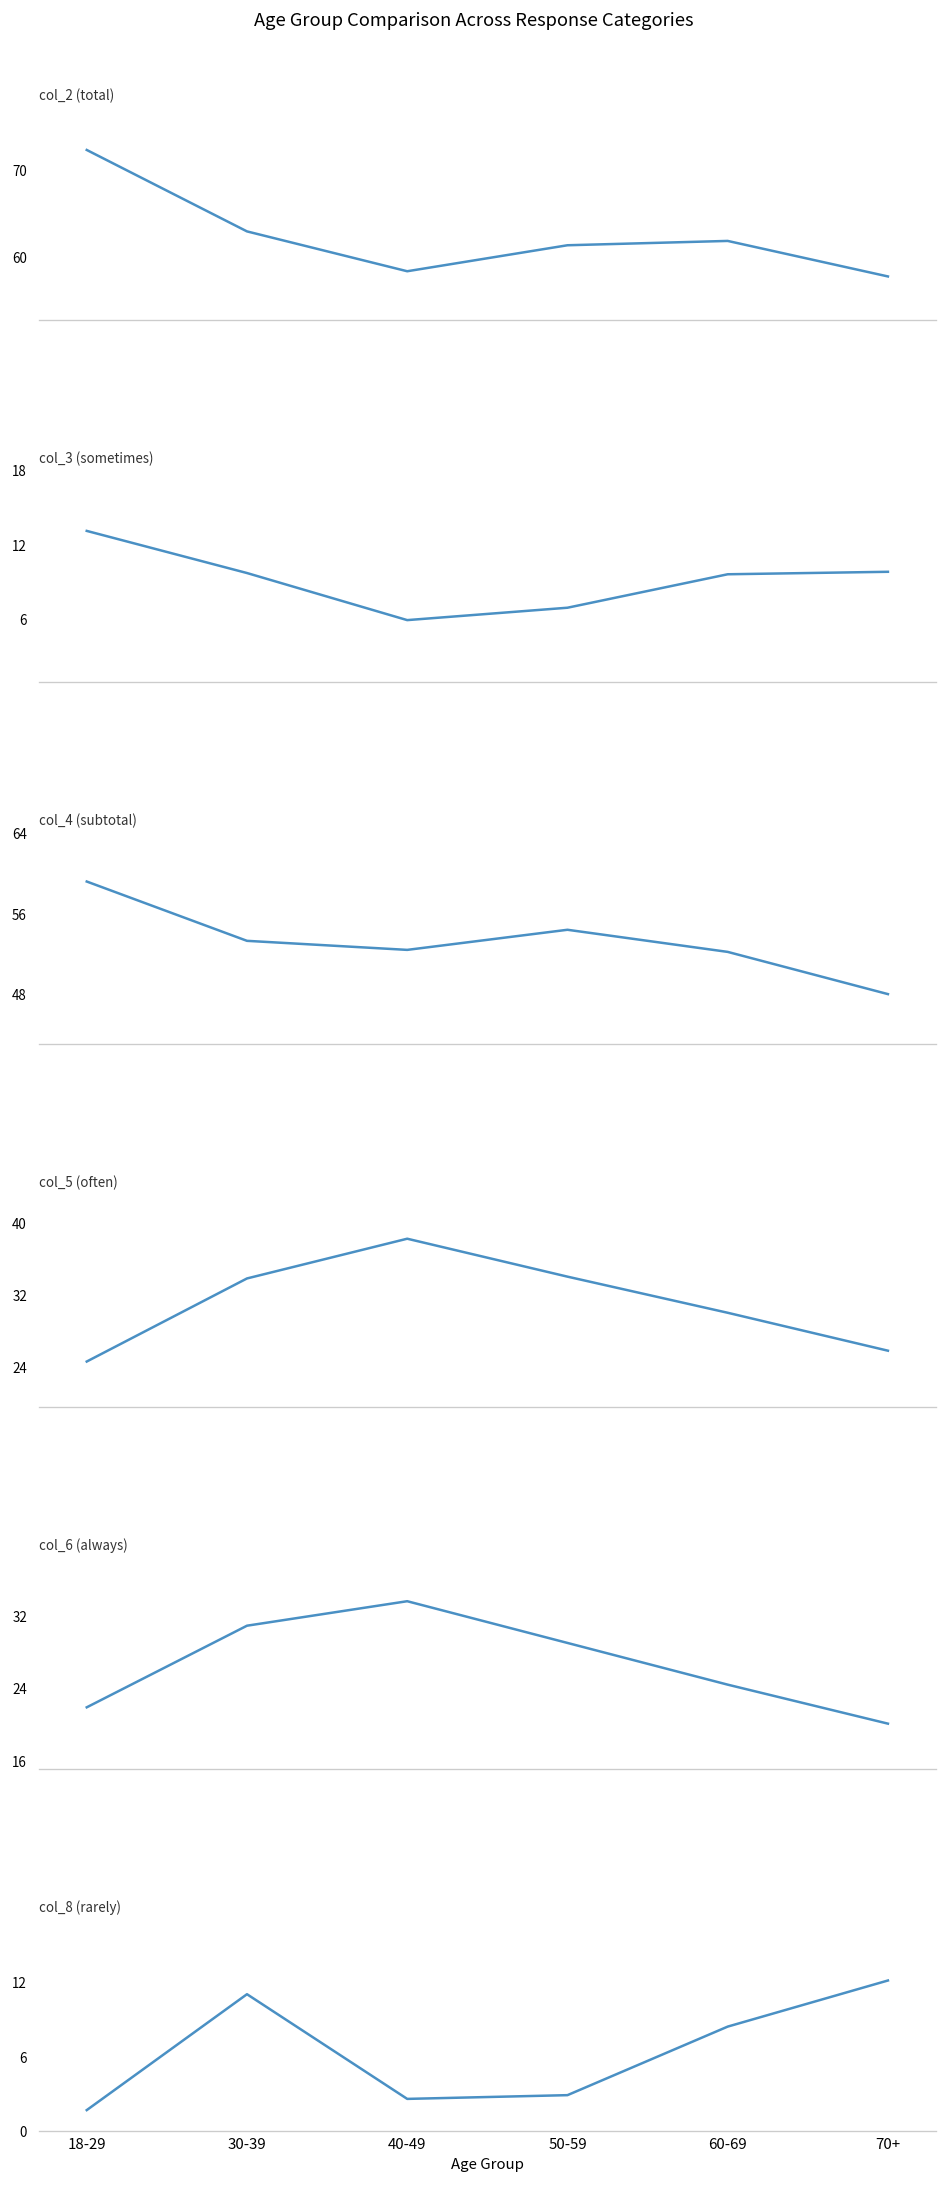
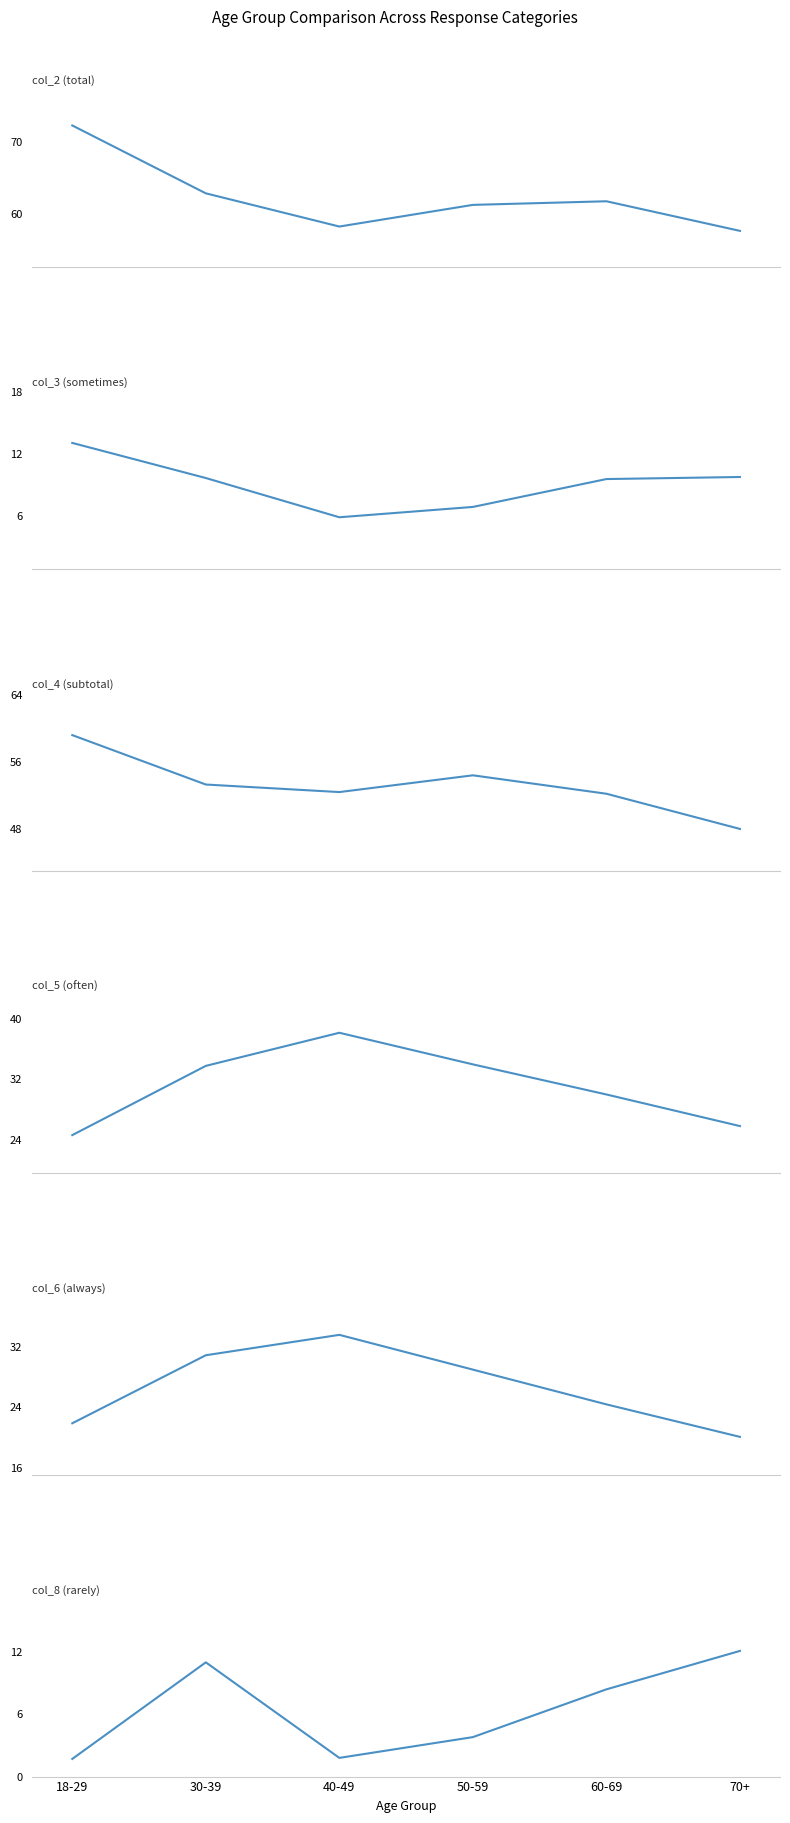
  {
    "col_8 (rarely)": {
      "18-29": 1.7,
      "30-39": 11.0,
-     "40-49": 2.6,
-     "50-59": 2.9,
+     "40-49": 1.8,
+     "50-59": 3.8,
      "60-69": 8.4,
      "70+": 12.1
    }
  }
